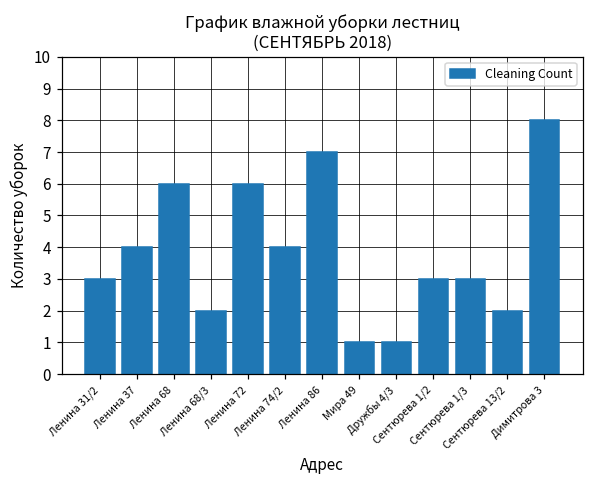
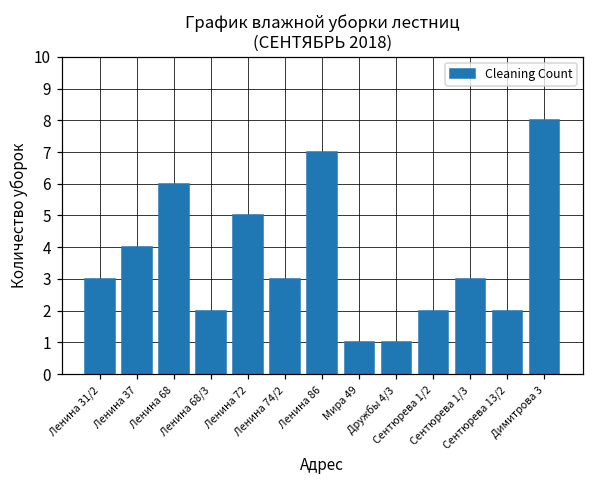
  {
    "Ленина 31/2": 3,
    "Ленина 37": 4,
    "Ленина 68": 6,
    "Ленина 68/3": 2,
-   "Ленина 72": 6,
-   "Ленина 74/2": 4,
+   "Ленина 72": 5,
+   "Ленина 74/2": 3,
    "Ленина 86": 7,
    "Мира 49": 1,
    "Дружбы 4/3": 1,
-   "Сентюрева 1/2": 3,
+   "Сентюрева 1/2": 2,
    "Сентюрева 1/3": 3,
    "Сентюрева 13/2": 2,
    "Димитрова 3": 8
  }
